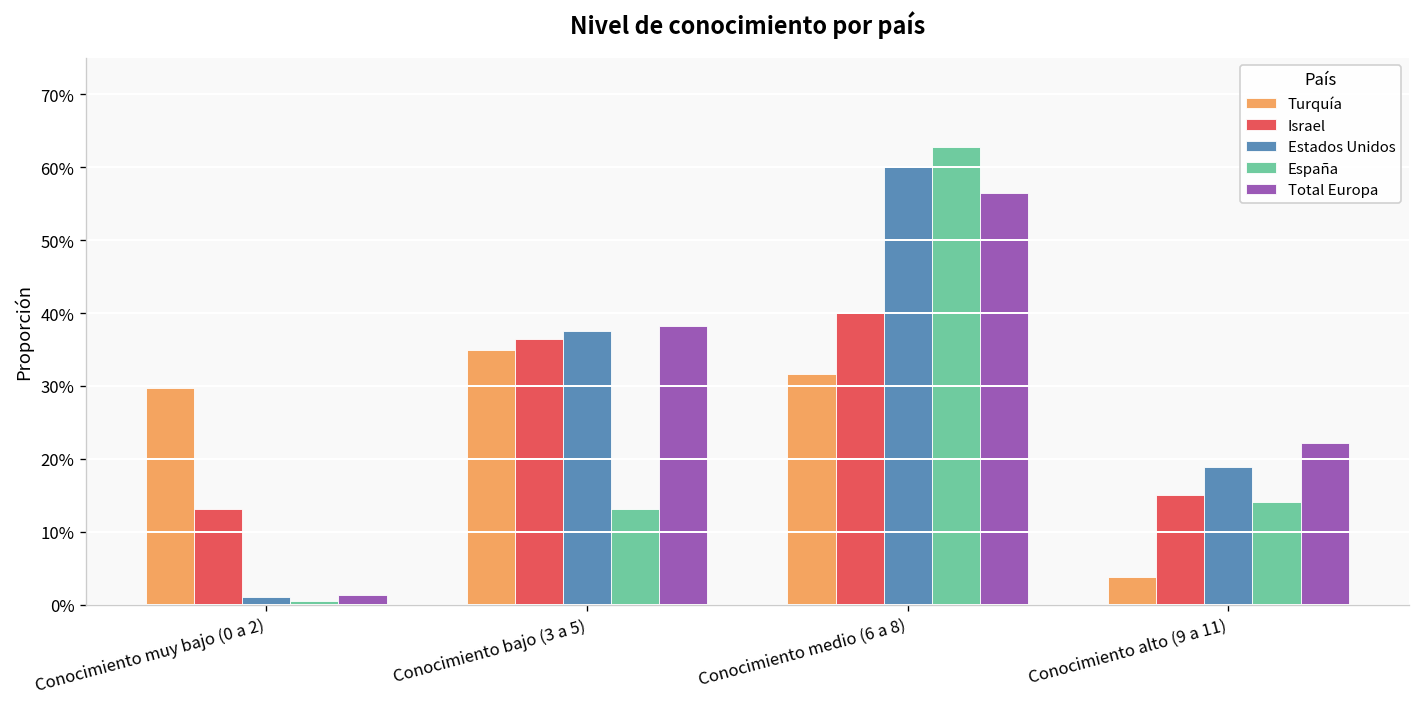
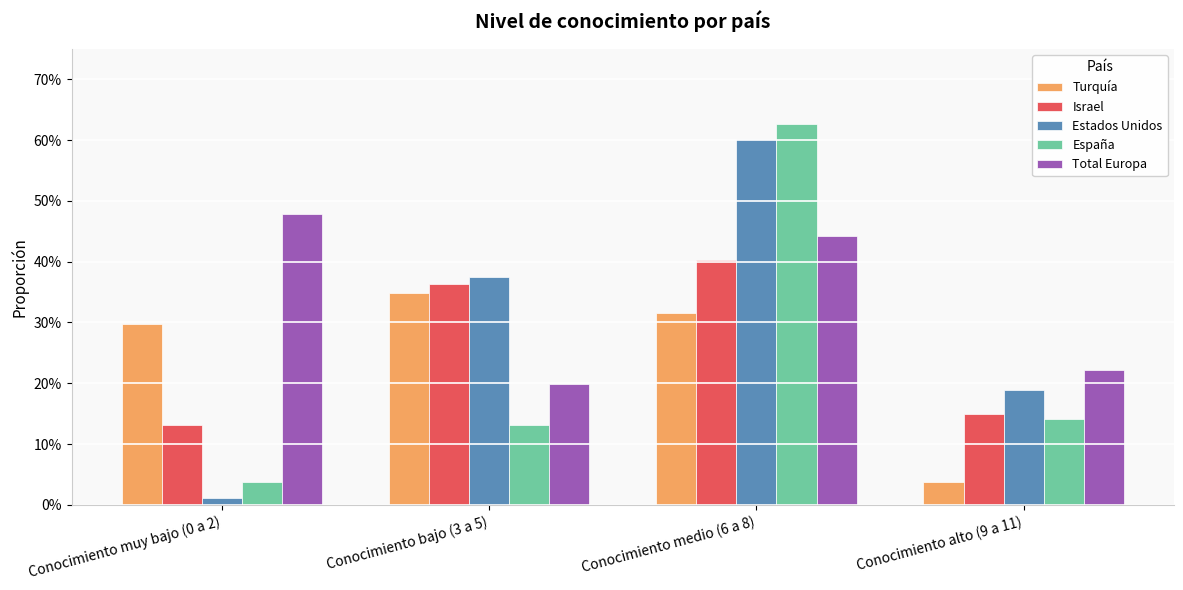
  {
    "Turquía": {
      "Conocimiento muy bajo (0 a 2)": "30%",
      "Conocimiento bajo (3 a 5)": "35%",
      "Conocimiento medio (6 a 8)": "32%",
      "Conocimiento alto (9 a 11)": "4%"
    },
    "Israel": {
      "Conocimiento muy bajo (0 a 2)": "13%",
      "Conocimiento bajo (3 a 5)": "36%",
      "Conocimiento medio (6 a 8)": "40%",
      "Conocimiento alto (9 a 11)": "15%"
    },
    "Estados Unidos": {
      "Conocimiento muy bajo (0 a 2)": "1%",
      "Conocimiento bajo (3 a 5)": "38%",
      "Conocimiento medio (6 a 8)": "60%",
      "Conocimiento alto (9 a 11)": "19%"
    },
    "España": {
-     "Conocimiento muy bajo (0 a 2)": "1%",
+     "Conocimiento muy bajo (0 a 2)": "4%",
      "Conocimiento bajo (3 a 5)": "13%",
      "Conocimiento medio (6 a 8)": "63%",
      "Conocimiento alto (9 a 11)": "14%"
    },
    "Total Europa": {
-     "Conocimiento muy bajo (0 a 2)": "1%",
-     "Conocimiento bajo (3 a 5)": "38%",
-     "Conocimiento medio (6 a 8)": "56%",
+     "Conocimiento muy bajo (0 a 2)": "48%",
+     "Conocimiento bajo (3 a 5)": "20%",
+     "Conocimiento medio (6 a 8)": "44%",
      "Conocimiento alto (9 a 11)": "22%"
    }
  }
